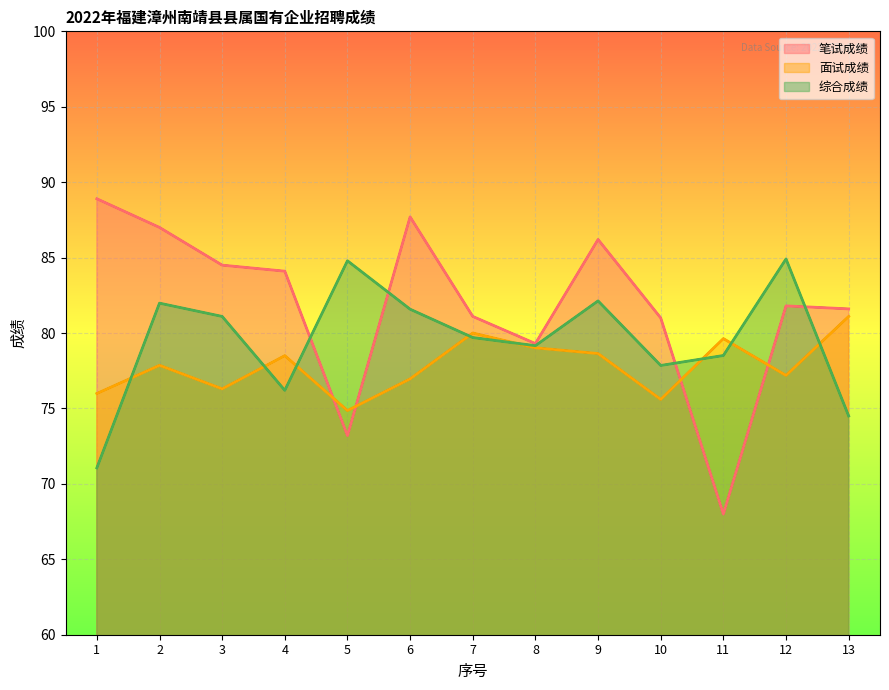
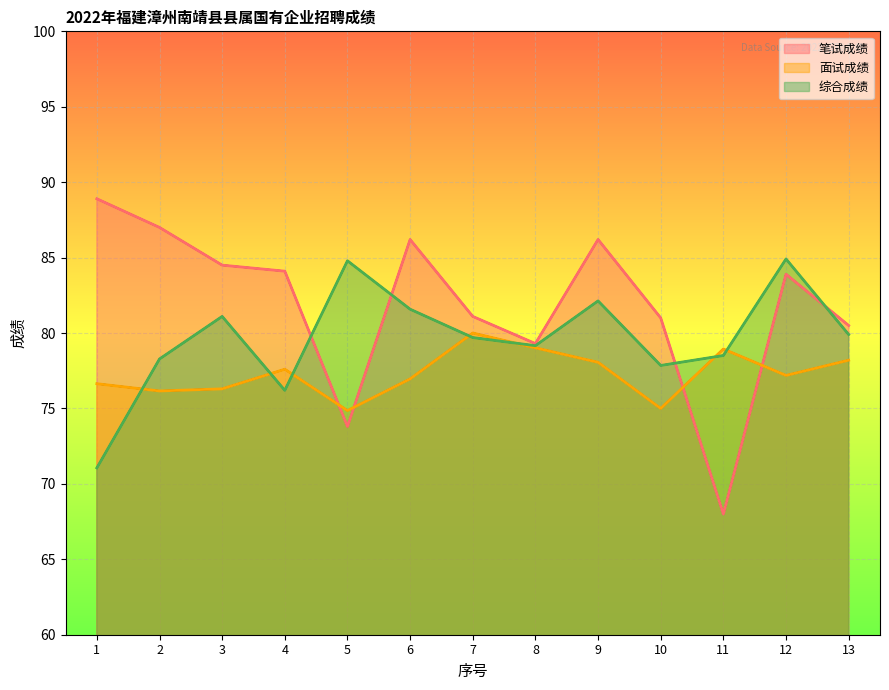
  {
    "笔试成绩": {
      "1": 88.9,
      "2": 87.0,
      "3": 84.5,
      "4": 84.1,
-     "5": 73.2,
-     "6": 87.7,
+     "5": 73.8,
+     "6": 86.2,
      "7": 81.1,
      "9": 86.2,
      "10": 81.0,
      "11": 68.0,
-     "12": 81.8,
-     "13": 81.6
+     "12": 83.9,
+     "13": 80.5
    },
    "面试成绩": {
-     "1": 76.0,
-     "2": 77.9,
+     "1": 76.6,
+     "2": 76.2,
      "3": 76.3,
-     "4": 78.5,
+     "4": 77.6,
      "5": 74.9,
      "6": 77.0,
      "7": 80.0,
-     "9": 78.6,
-     "10": 75.6,
-     "11": 79.6,
+     "9": 78.1,
+     "10": 75.0,
+     "11": 78.9,
      "12": 77.2,
-     "13": 81.1
+     "13": 78.2
    },
    "综合成绩": {
      "1": 71.1,
-     "2": 82.0,
+     "2": 78.3,
      "3": 81.1,
      "4": 76.2,
      "5": 84.8,
      "6": 81.6,
      "7": 79.7,
      "9": 82.1,
      "10": 77.9,
      "11": 78.5,
      "12": 84.9,
-     "13": 74.5
+     "13": 79.9
    }
  }
